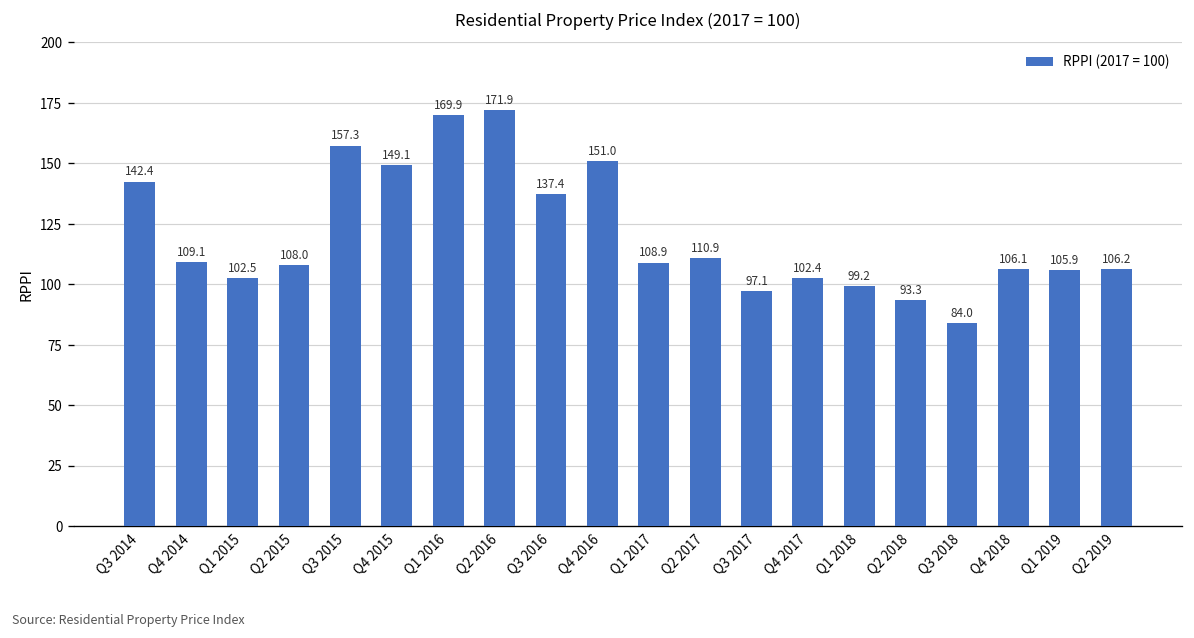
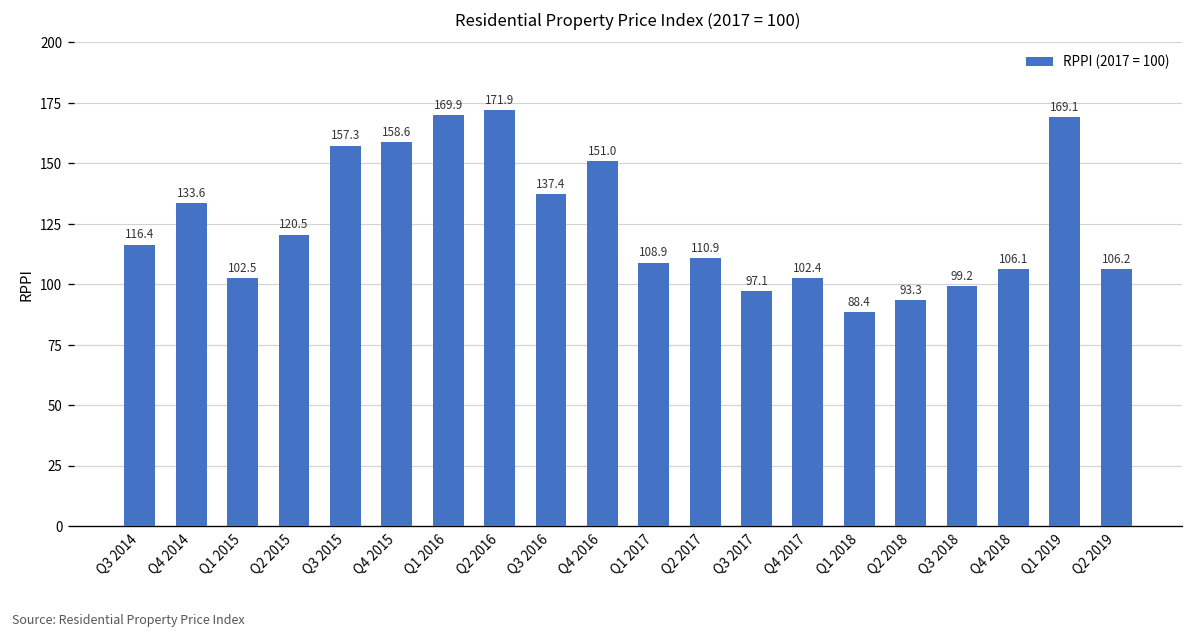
  {
-   "Q3 2014": 142.4,
-   "Q4 2014": 109.1,
+   "Q3 2014": 116.4,
+   "Q4 2014": 133.6,
    "Q1 2015": 102.5,
-   "Q2 2015": 108.0,
+   "Q2 2015": 120.5,
    "Q3 2015": 157.3,
-   "Q4 2015": 149.1,
+   "Q4 2015": 158.6,
    "Q1 2016": 169.9,
    "Q2 2016": 171.9,
    "Q3 2016": 137.4,
    "Q4 2016": 151.0,
    "Q1 2017": 108.9,
    "Q2 2017": 110.9,
    "Q3 2017": 97.1,
    "Q4 2017": 102.4,
-   "Q1 2018": 99.2,
+   "Q1 2018": 88.4,
    "Q2 2018": 93.3,
-   "Q3 2018": 84.0,
+   "Q3 2018": 99.2,
    "Q4 2018": 106.1,
-   "Q1 2019": 105.9,
+   "Q1 2019": 169.1,
    "Q2 2019": 106.2
  }
